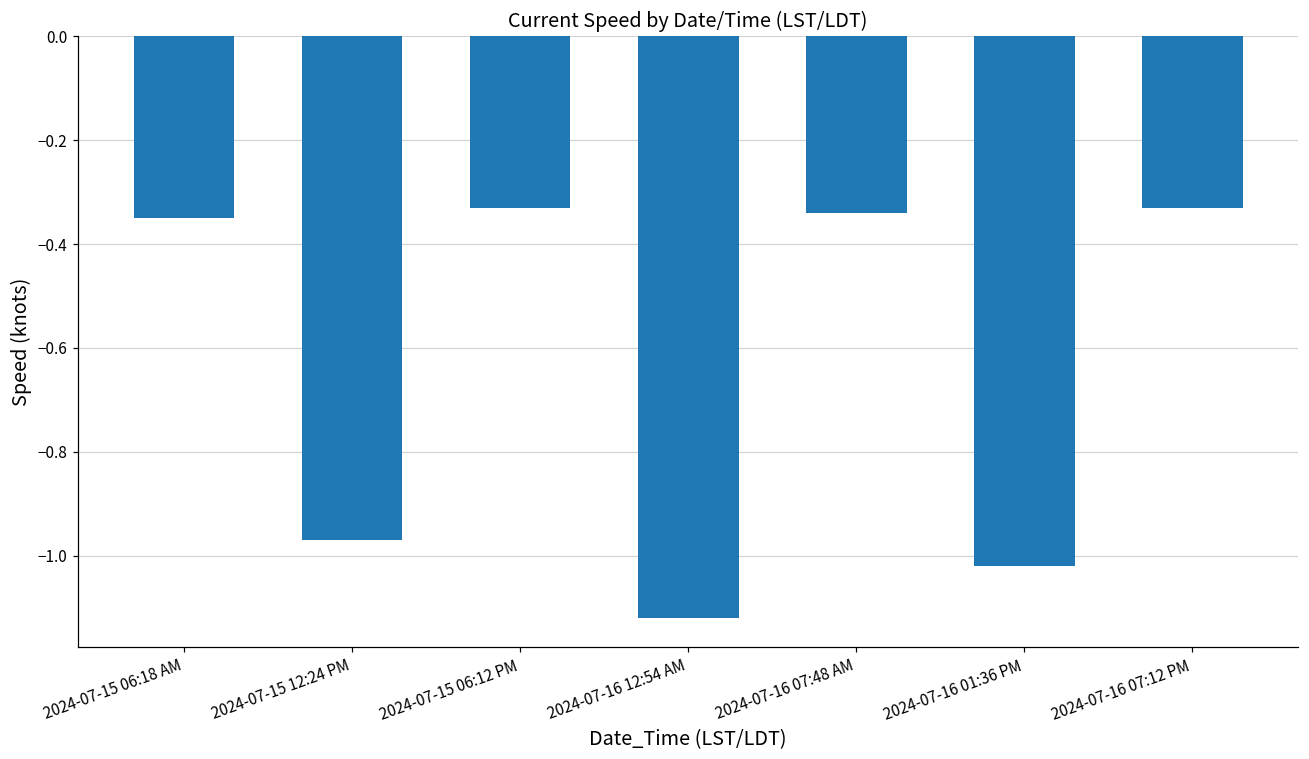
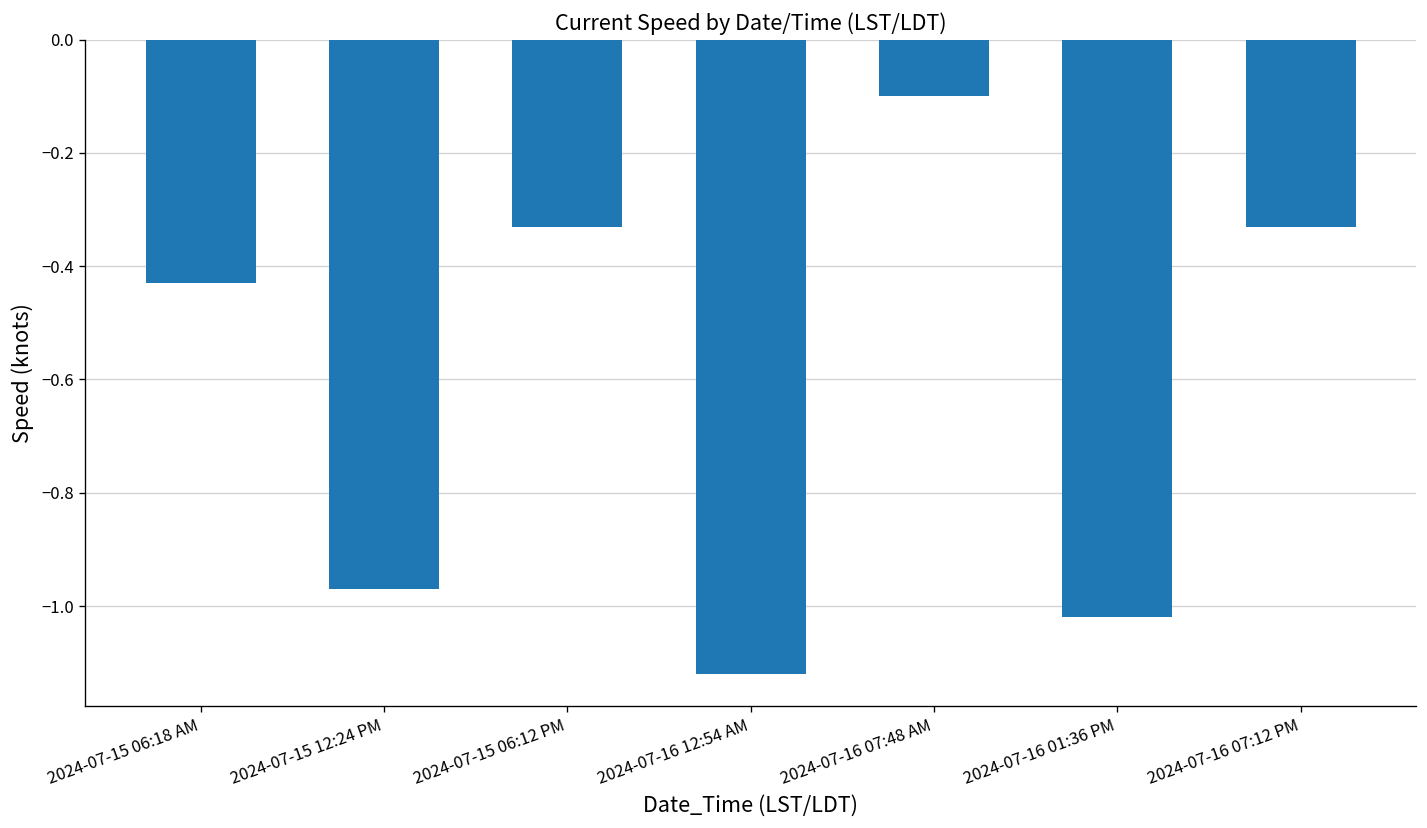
  {
-   "2024-07-15 06:18 AM": -0.35,
+   "2024-07-15 06:18 AM": -0.43,
    "2024-07-15 12:24 PM": -0.97,
    "2024-07-15 06:12 PM": -0.33,
    "2024-07-16 12:54 AM": -1.12,
-   "2024-07-16 07:48 AM": -0.34,
+   "2024-07-16 07:48 AM": -0.10,
    "2024-07-16 01:36 PM": -1.02,
    "2024-07-16 07:12 PM": -0.33
  }
